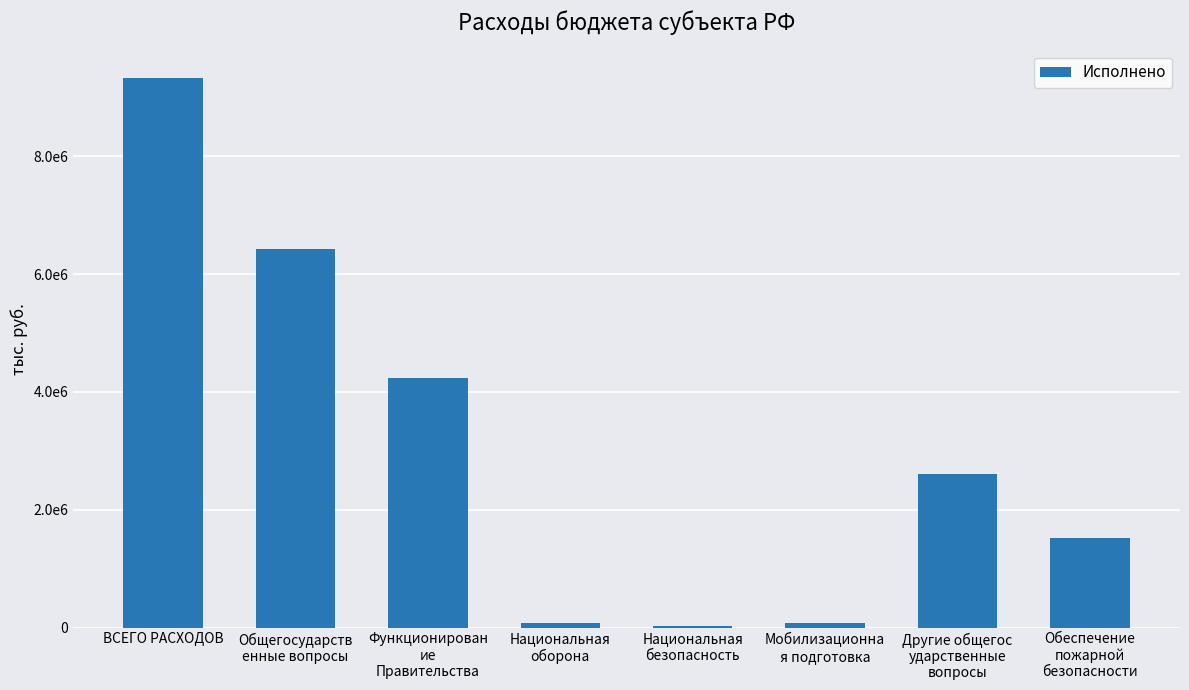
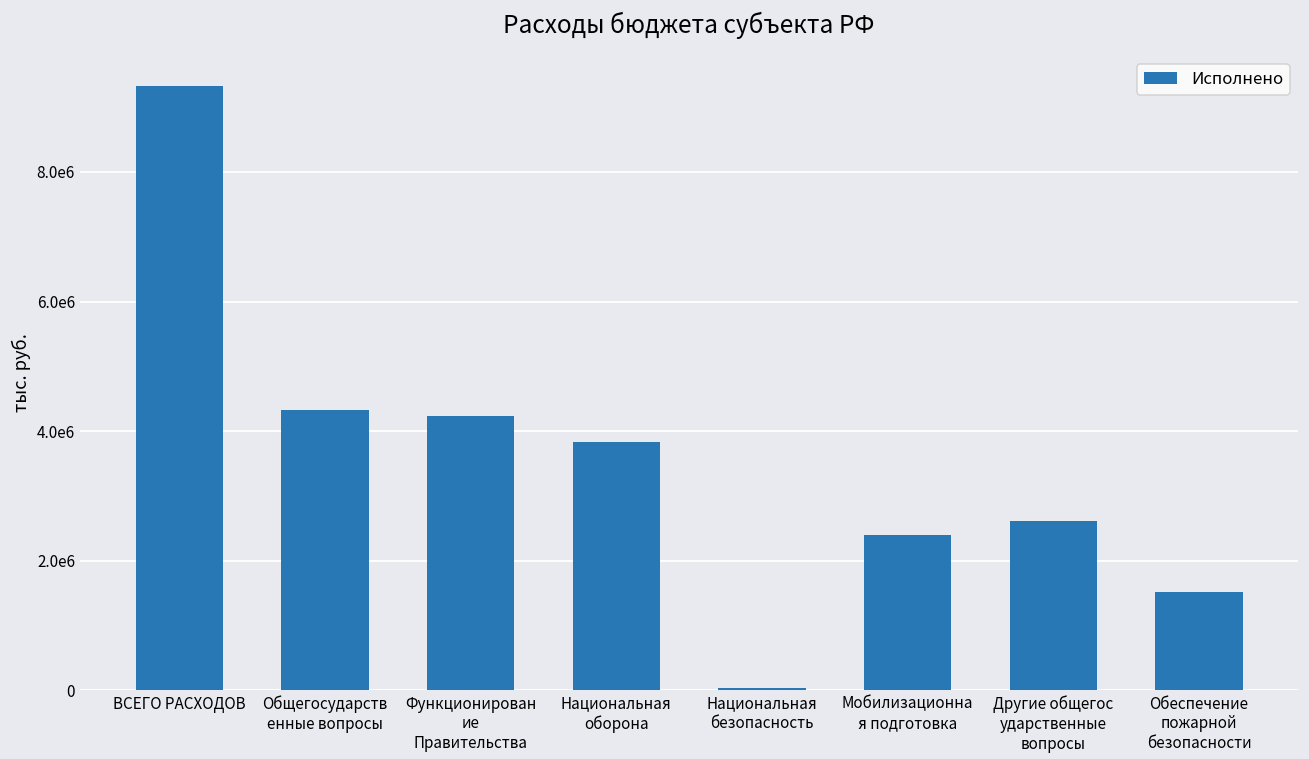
  {
    "ВСЕГО РАСХОДОВ": 9300000,
-   "Общегосударств енные вопросы": 6400000,
+   "Общегосударств енные вопросы": 4300000,
    "Функционирован ие Правительства": 4200000,
-   "Национальная оборона": 100000,
-   "Мобилизационна я подготовка": 100000,
+   "Национальная оборона": 3800000,
+   "Мобилизационна я подготовка": 2400000,
    "Другие общегос ударственные вопросы": 2600000,
    "Обеспечение пожарной безопасности": 1500000
  }
